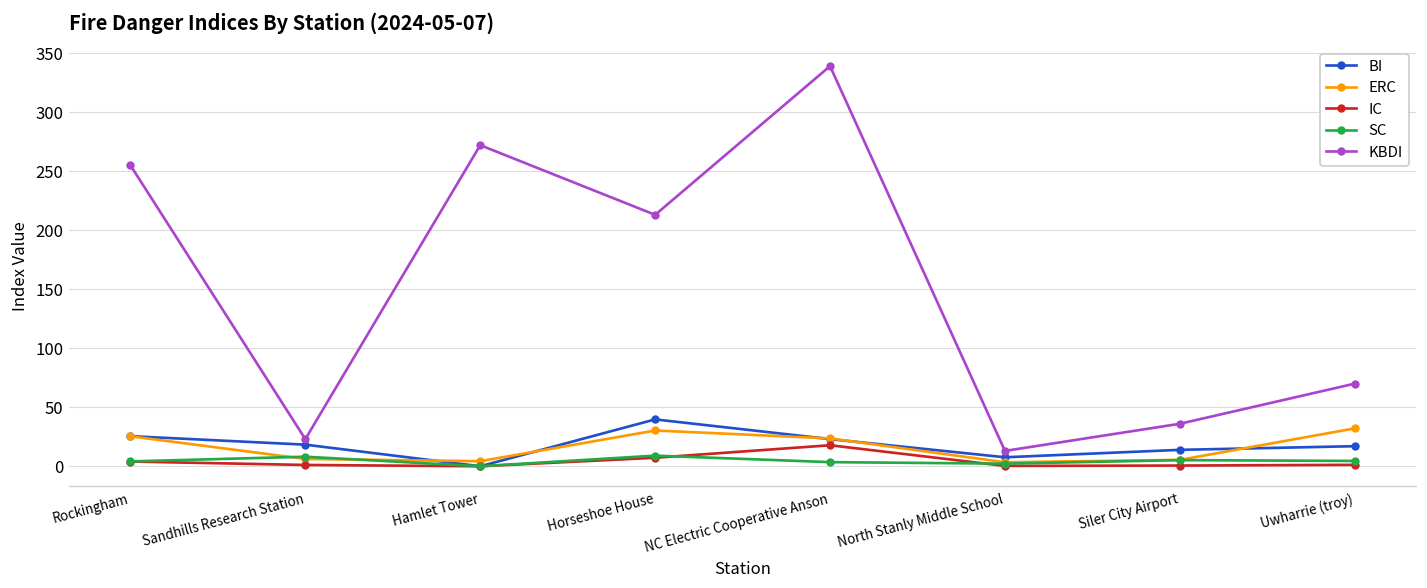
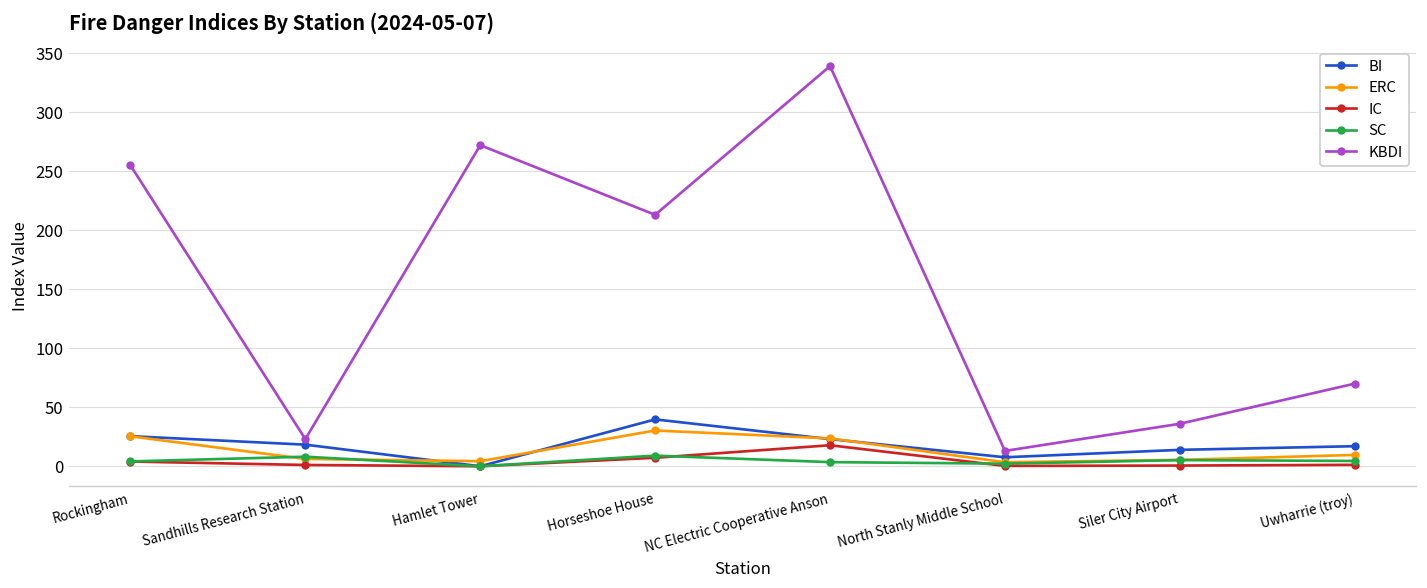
  {
    "BI": {
      "Sandhills Research Station": 20,
      "Horseshoe House": 40,
      "North Stanly Middle School": 10,
      "Siler City Airport": 10,
      "Uwharrie (troy)": 20
    },
    "ERC": {
      "Hamlet Tower": 0,
      "Horseshoe House": 30,
-     "Uwharrie (troy)": 30
+     "Uwharrie (troy)": 10
    },
    "IC": {
      "Sandhills Research Station": 0,
      "NC Electric Cooperative Anson": 20,
      "Siler City Airport": 0,
      "Uwharrie (troy)": 0
    },
    "SC": {
      "NC Electric Cooperative Anson": 0,
      "Uwharrie (troy)": 0
    },
    "KBDI": {
      "Rockingham": 260,
      "Sandhills Research Station": 20,
      "Hamlet Tower": 270,
      "Horseshoe House": 210,
      "NC Electric Cooperative Anson": 340,
      "North Stanly Middle School": 10,
      "Siler City Airport": 40,
      "Uwharrie (troy)": 70
    }
  }
